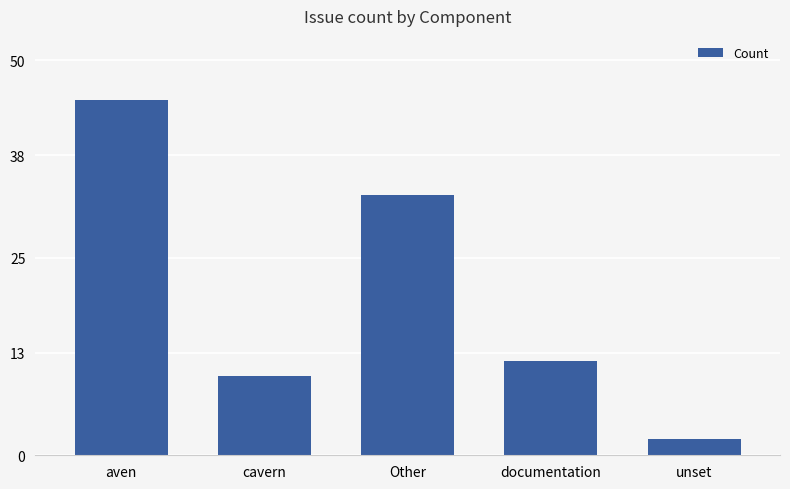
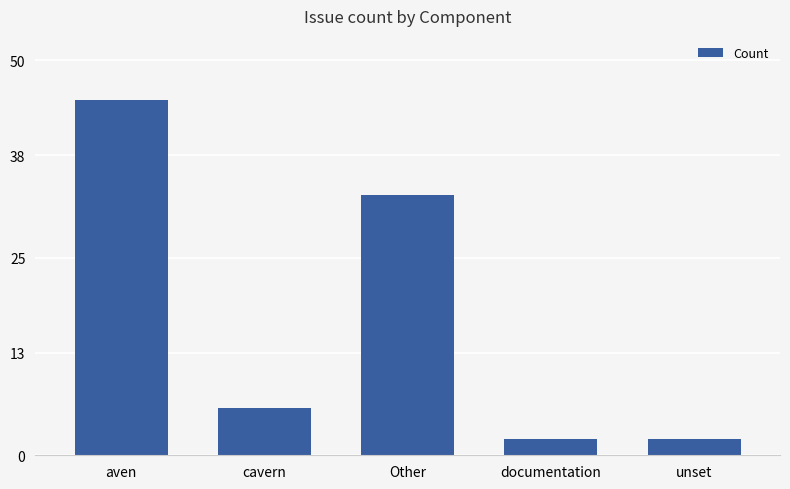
  {
    "aven": 45,
-   "cavern": 10,
+   "cavern": 6,
    "Other": 33,
-   "documentation": 12,
+   "documentation": 2,
    "unset": 2
  }
